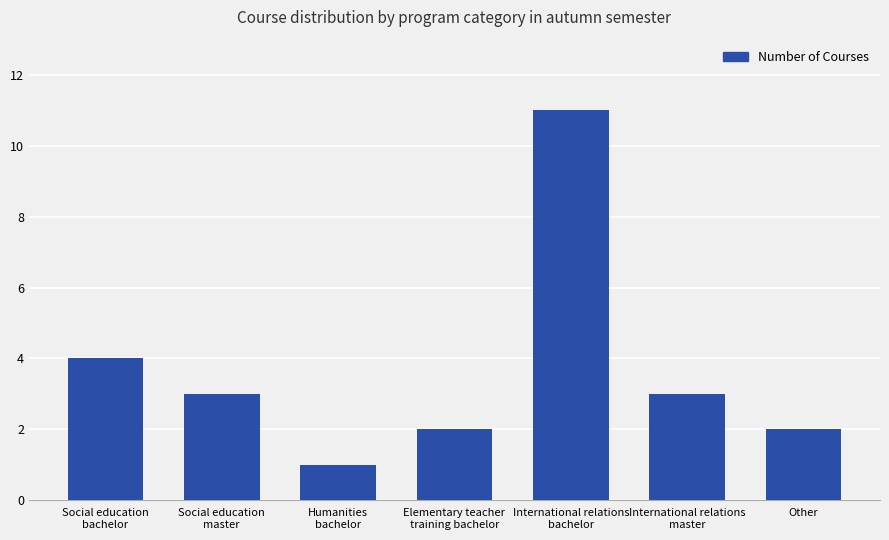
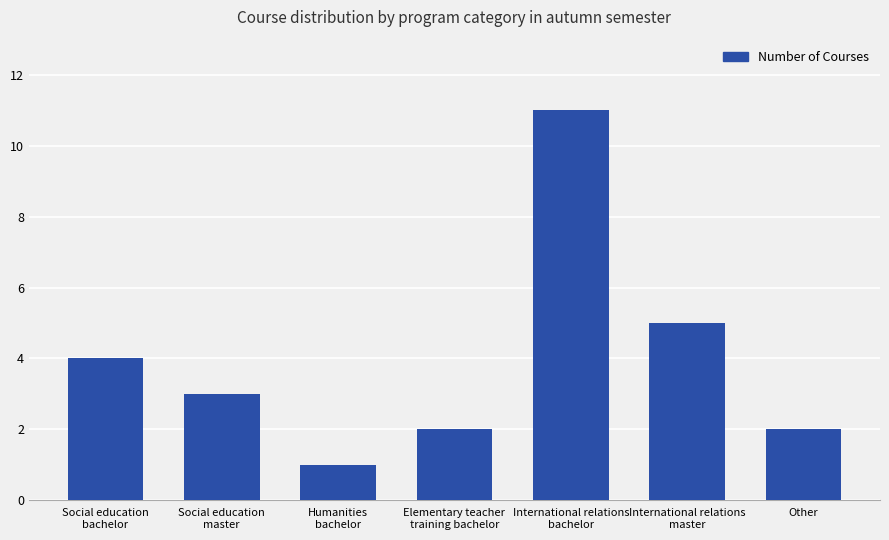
  {
    "Social education bachelor": 4,
    "Social education master": 3,
    "Humanities bachelor": 1,
    "Elementary teacher training bachelor": 2,
    "International relations bachelor": 11,
-   "International relations master": 3,
+   "International relations master": 5,
    "Other": 2
  }
